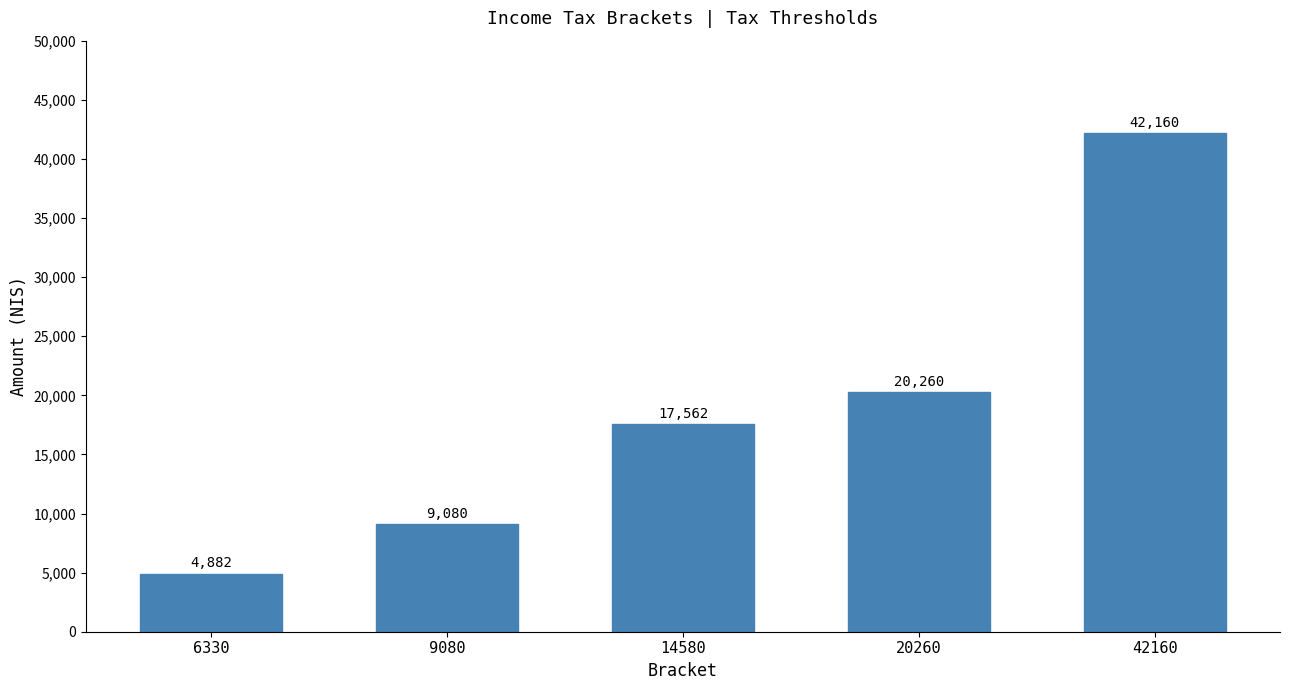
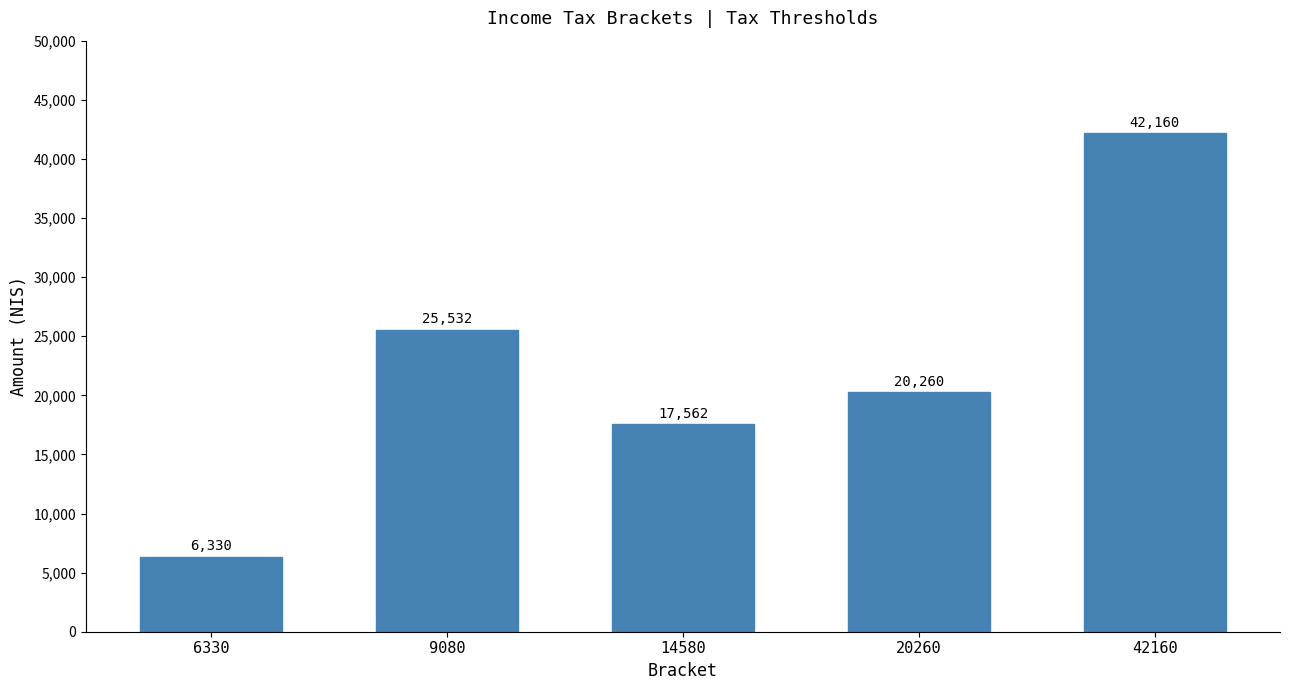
  {
-   "6330": "4,882",
-   "9080": "9,080",
+   "6330": "6,330",
+   "9080": "25,532",
    "14580": "17,562",
    "20260": "20,260",
    "42160": "42,160"
  }
